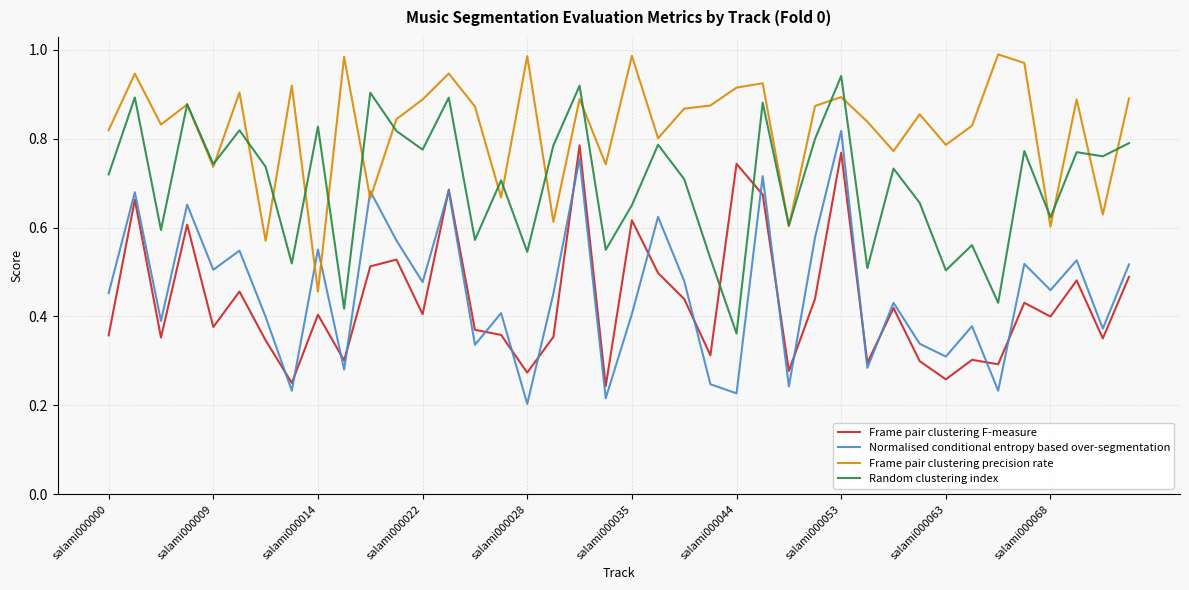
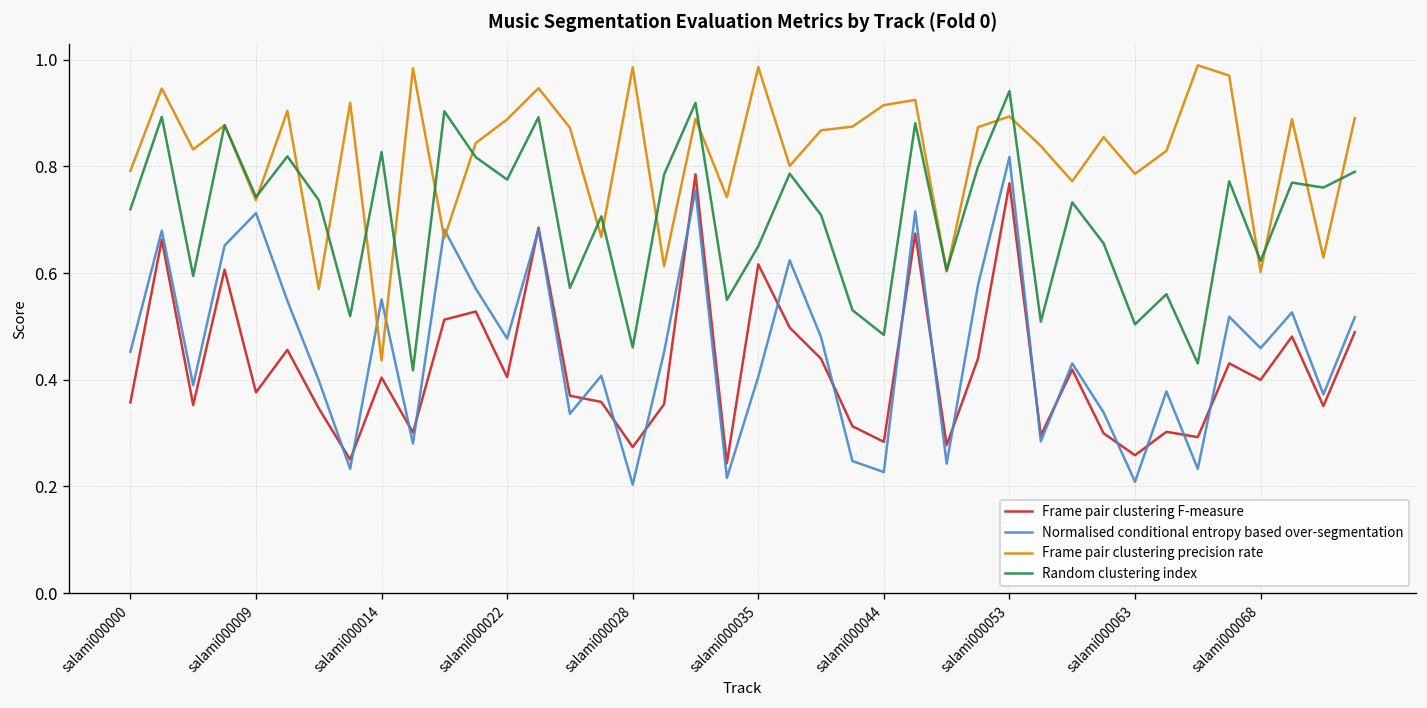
  {
    "Frame pair clustering F-measure": {
      "salami000000": 0.36,
      "salami000009": 0.38,
      "salami000014": 0.40,
      "salami000022": 0.41,
      "salami000028": 0.27,
      "salami000035": 0.62,
-     "salami000044": 0.74,
+     "salami000044": 0.28,
      "salami000053": 0.77,
      "salami000063": 0.26,
      "salami000068": 0.40
    },
    "Normalised conditional entropy based over-segmentation": {
      "salami000000": 0.45,
-     "salami000009": 0.51,
+     "salami000009": 0.71,
      "salami000014": 0.55,
      "salami000022": 0.48,
      "salami000028": 0.20,
      "salami000035": 0.41,
      "salami000044": 0.23,
      "salami000053": 0.82,
-     "salami000063": 0.31,
+     "salami000063": 0.21,
      "salami000068": 0.46
    },
    "Frame pair clustering precision rate": {
-     "salami000000": 0.82,
+     "salami000000": 0.79,
      "salami000009": 0.74,
-     "salami000014": 0.46,
+     "salami000014": 0.44,
      "salami000022": 0.89,
      "salami000028": 0.99,
      "salami000035": 0.99,
      "salami000044": 0.91,
      "salami000053": 0.89,
      "salami000063": 0.79,
      "salami000068": 0.60
    },
    "Random clustering index": {
      "salami000000": 0.72,
      "salami000009": 0.74,
      "salami000014": 0.83,
      "salami000022": 0.78,
-     "salami000028": 0.55,
+     "salami000028": 0.46,
      "salami000035": 0.65,
-     "salami000044": 0.36,
+     "salami000044": 0.48,
      "salami000053": 0.94,
      "salami000063": 0.50,
      "salami000068": 0.62
    }
  }
